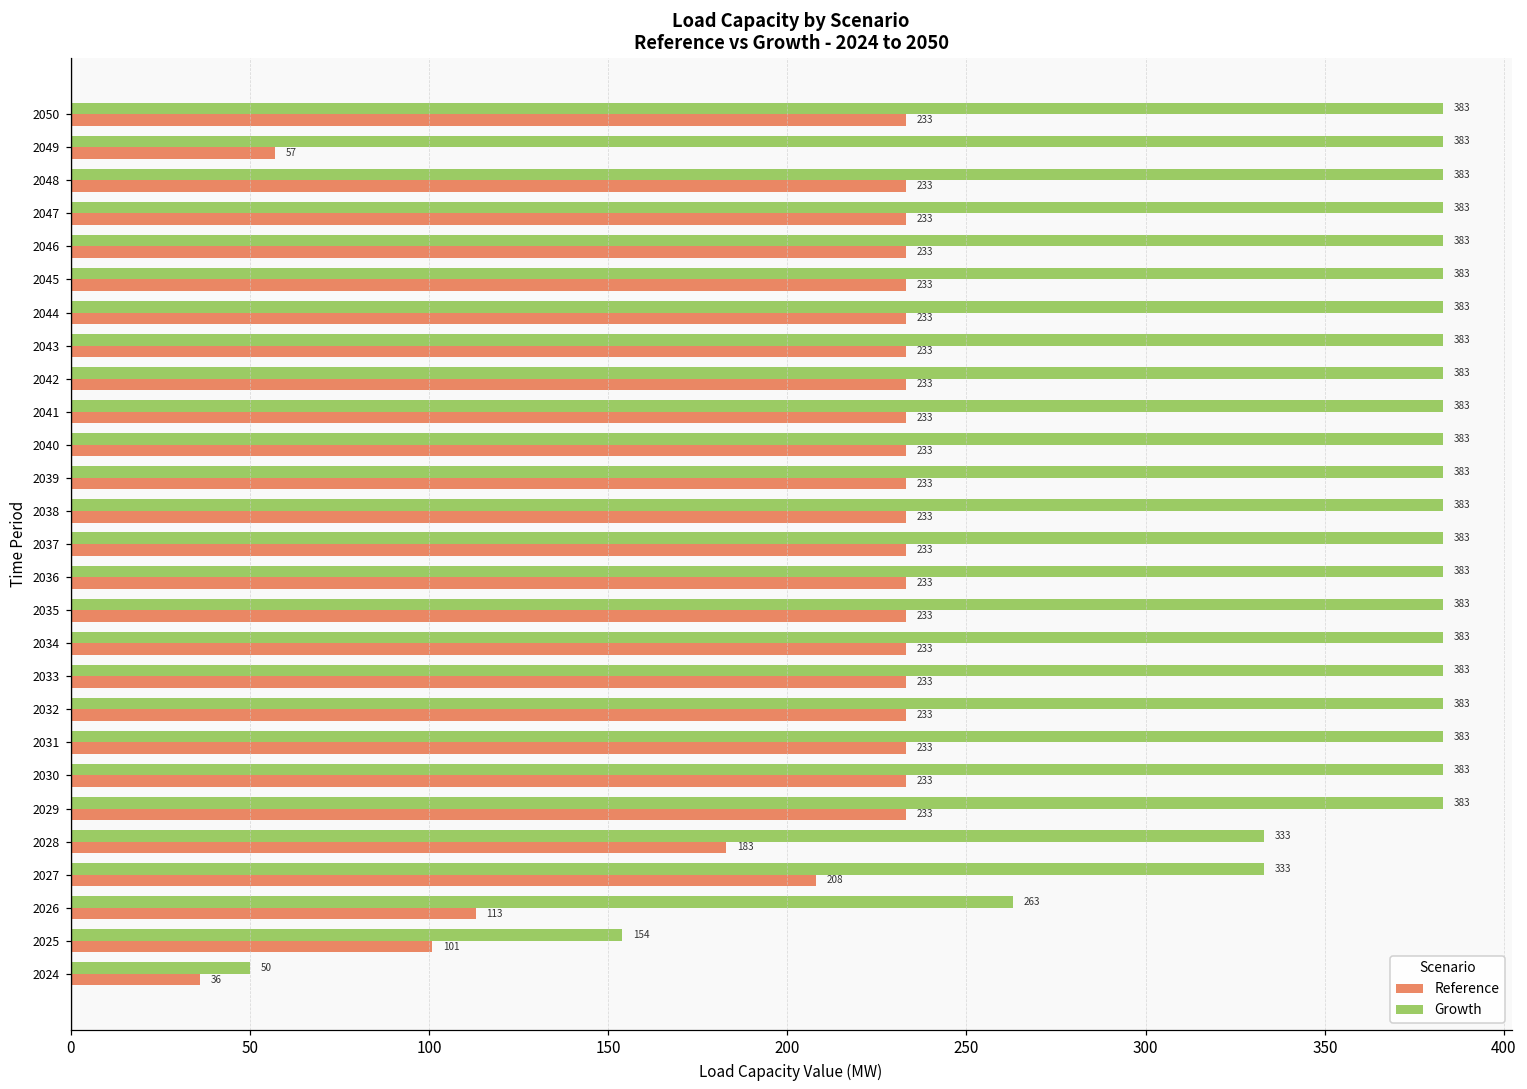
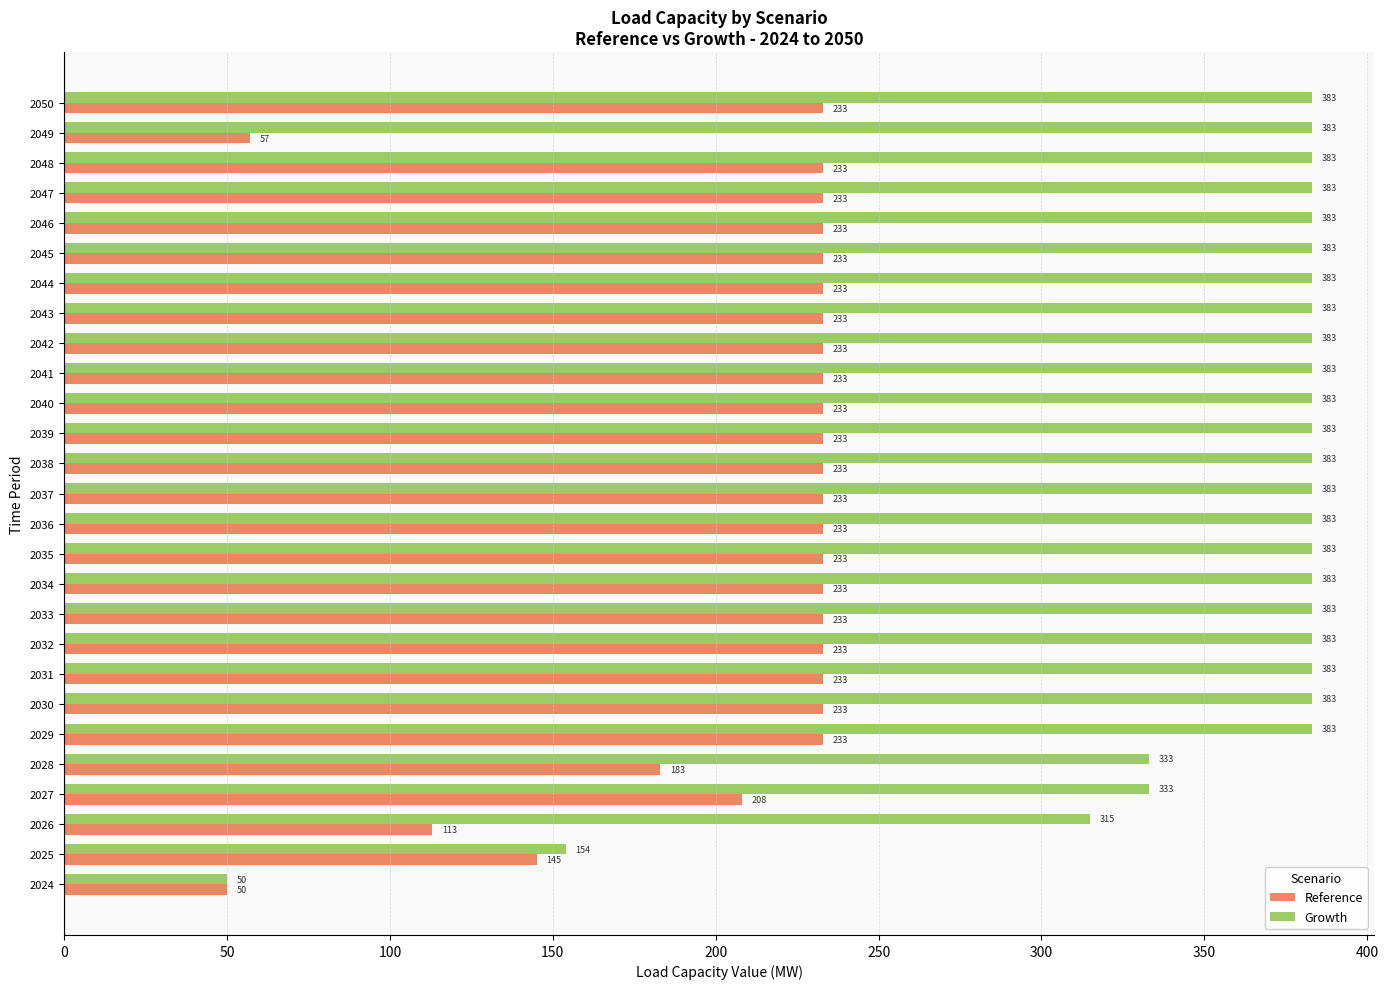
  {
    "Reference": {
      "2050": 233,
      "2049": 57,
      "2048": 233,
      "2047": 233,
      "2046": 233,
      "2045": 233,
      "2044": 233,
      "2043": 233,
      "2042": 233,
      "2041": 233,
      "2040": 233,
      "2039": 233,
      "2038": 233,
      "2037": 233,
      "2036": 233,
      "2035": 233,
      "2034": 233,
      "2033": 233,
      "2032": 233,
      "2031": 233,
      "2030": 233,
      "2029": 233,
      "2028": 183,
      "2027": 208,
      "2026": 113,
-     "2025": 101,
-     "2024": 36
+     "2025": 145,
+     "2024": 50
    },
    "Growth": {
      "2050": 383,
      "2049": 383,
      "2048": 383,
      "2047": 383,
      "2046": 383,
      "2045": 383,
      "2044": 383,
      "2043": 383,
      "2042": 383,
      "2041": 383,
      "2040": 383,
      "2039": 383,
      "2038": 383,
      "2037": 383,
      "2036": 383,
      "2035": 383,
      "2034": 383,
      "2033": 383,
      "2032": 383,
      "2031": 383,
      "2030": 383,
      "2029": 383,
      "2028": 333,
      "2027": 333,
-     "2026": 263,
+     "2026": 315,
      "2025": 154,
      "2024": 50
    }
  }
